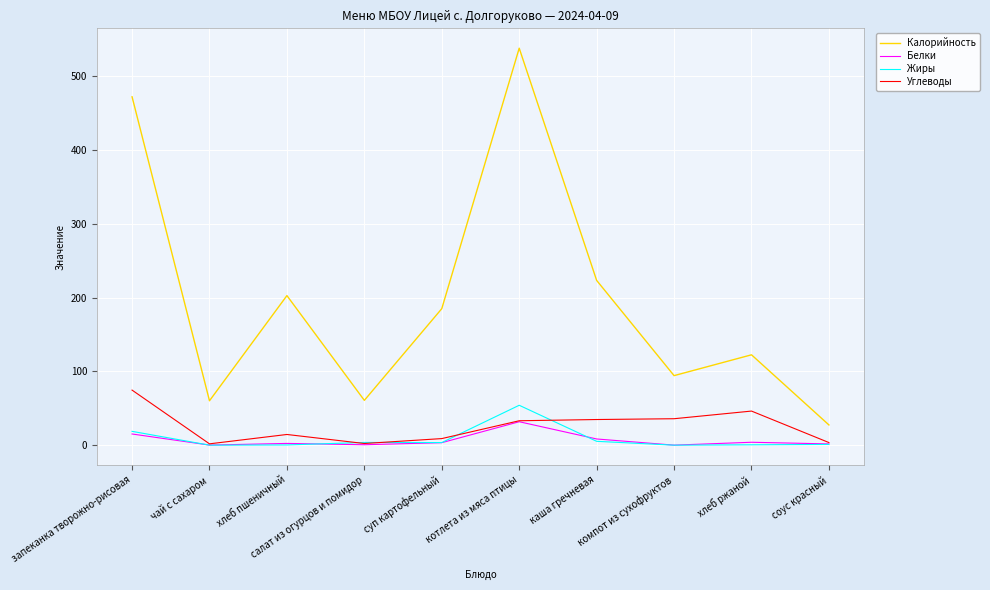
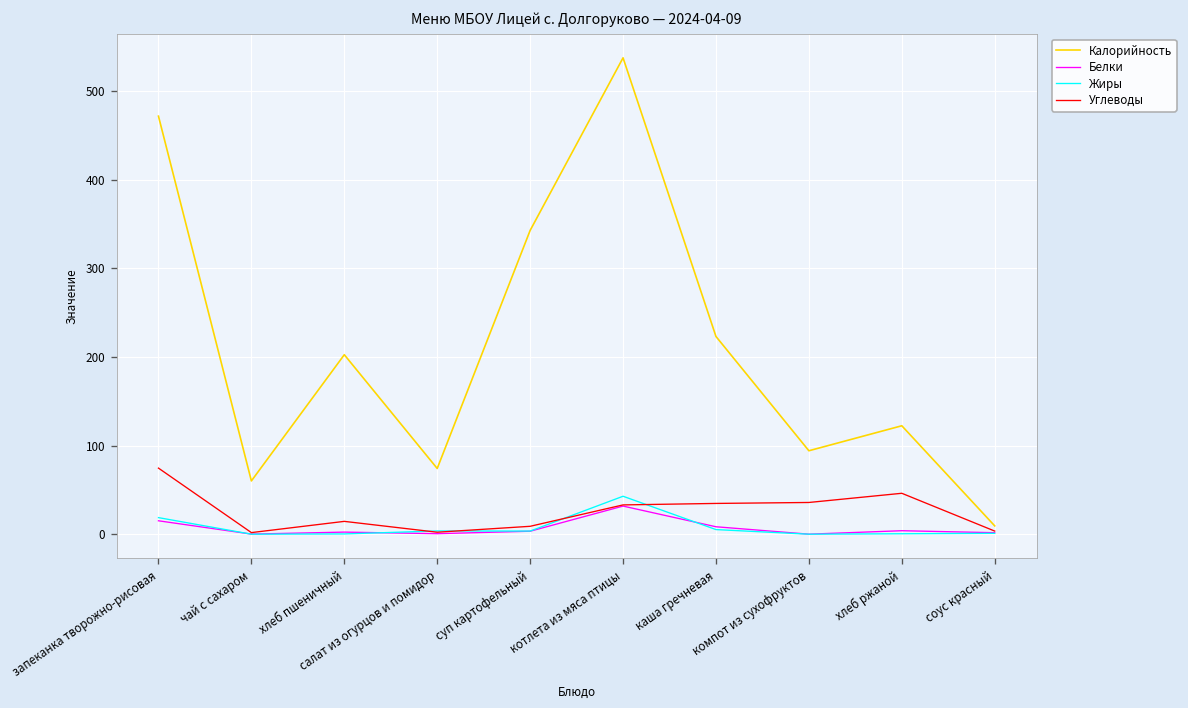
  {
    "Калорийность": {
      "запеканка творожно-рисовая": 470,
      "чай с сахаром": 60,
      "хлеб пшеничный": 200,
-     "салат из огурцов и помидор": 60,
-     "суп картофельный": 180,
+     "салат из огурцов и помидор": 70,
+     "суп картофельный": 340,
      "котлета из мяса птицы": 540,
      "каша гречневая": 220,
      "компот из сухофруктов": 90,
      "хлеб ржаной": 120,
-     "соус красный": 30
+     "соус красный": 10
    },
    "Белки": {
      "запеканка творожно-рисовая": 20
    },
    "Жиры": {
      "запеканка творожно-рисовая": 20,
-     "котлета из мяса птицы": 50
+     "котлета из мяса птицы": 40
    },
    "Углеводы": {
      "запеканка творожно-рисовая": 70,
      "хлеб пшеничный": 10,
      "суп картофельный": 10,
      "каша гречневая": 30,
      "компот из сухофруктов": 40,
      "хлеб ржаной": 50
    }
  }
